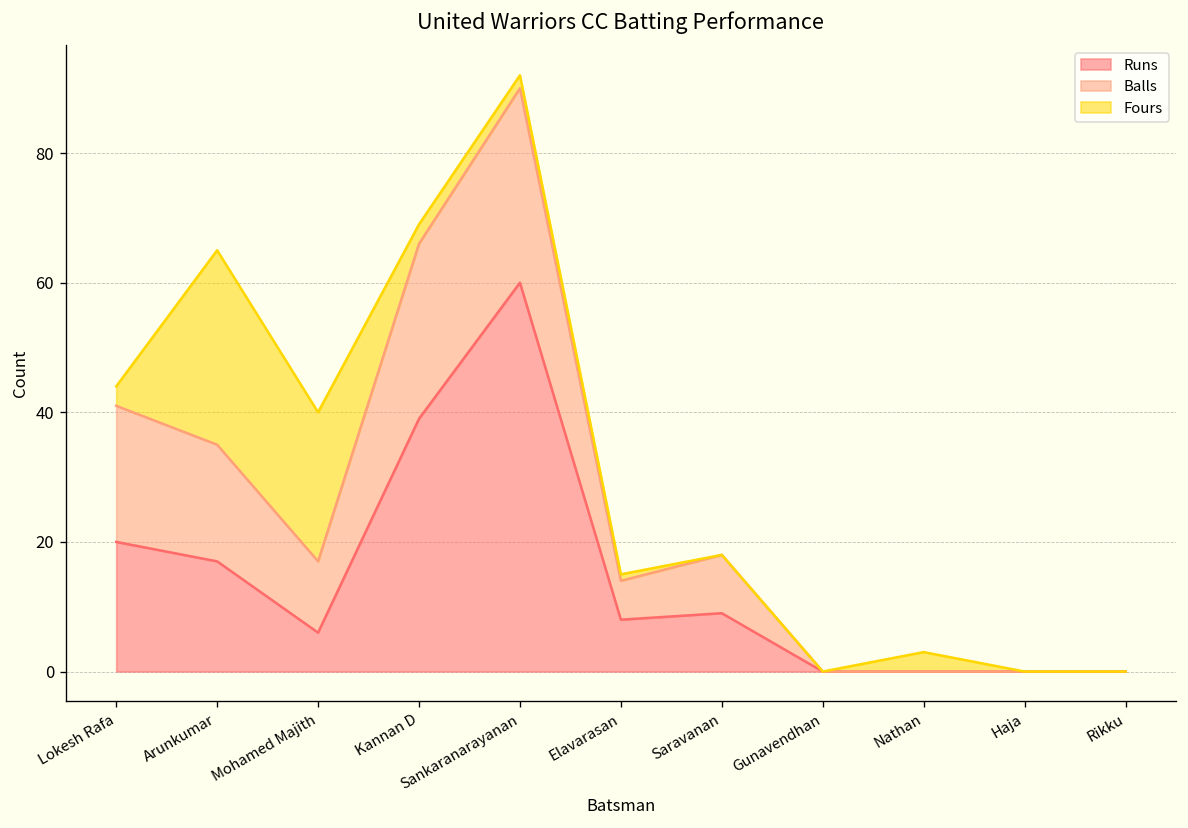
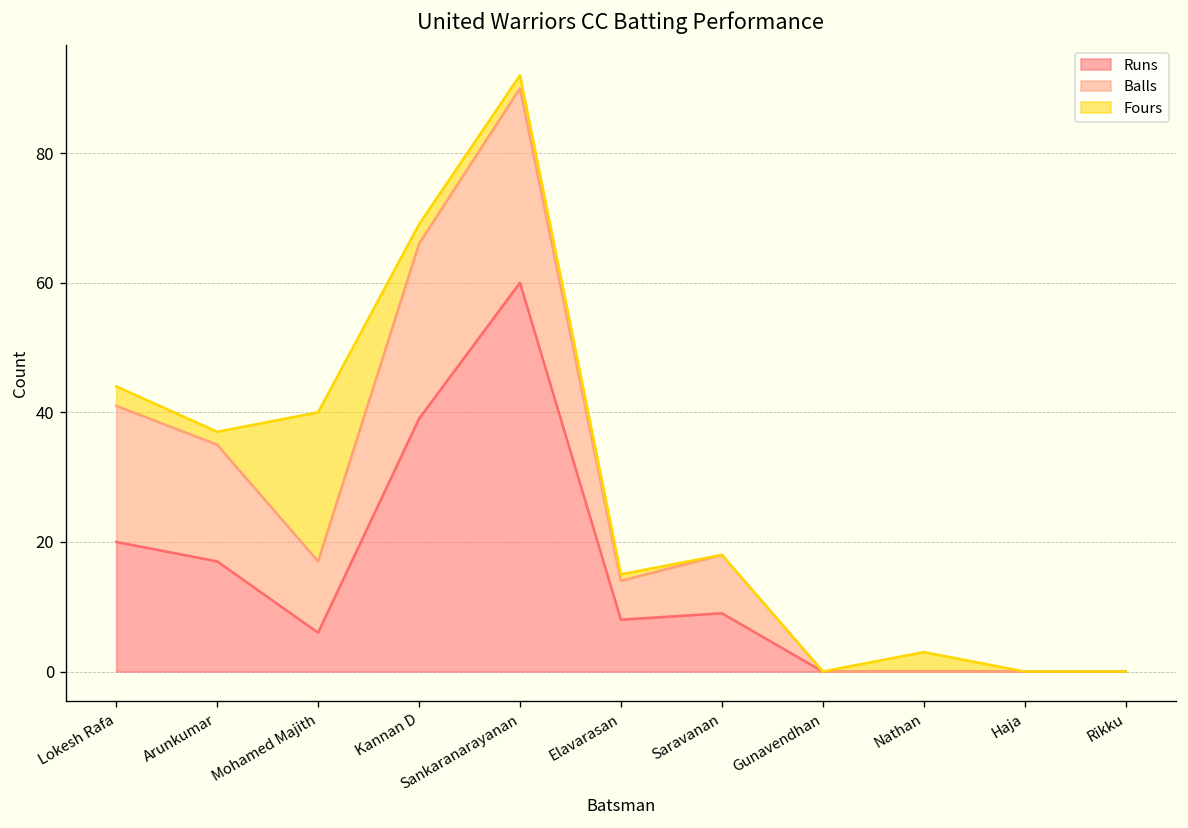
  {
    "Fours": {
      "Lokesh Rafa": 3,
-     "Arunkumar": 30,
+     "Arunkumar": 2,
      "Mohamed Majith": 23,
      "Kannan D": 3,
      "Sankaranarayanan": 2,
      "Elavarasan": 1,
      "Nathan": 3
    }
  }
